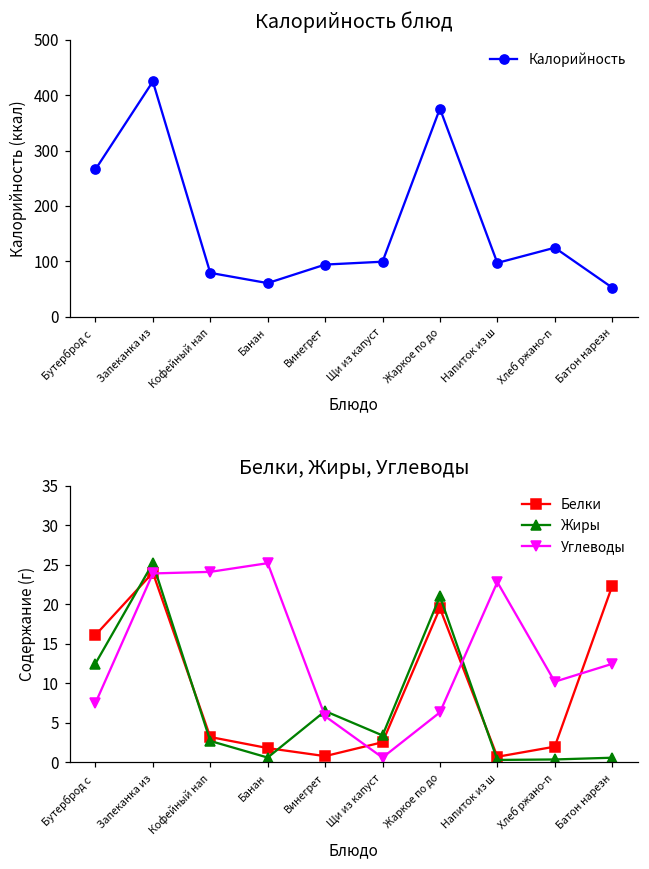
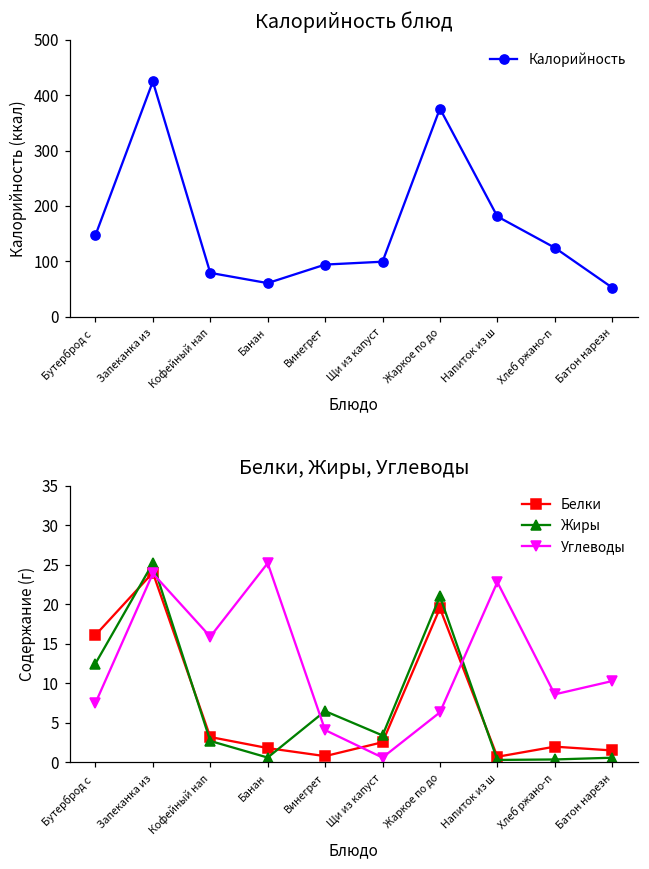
  {
    "Калорийность блюд": {
-     "Бутерброд с": 270,
+     "Бутерброд с": 150,
      "Запеканка из": 430,
      "Кофейный нап": 80,
      "Банан": 60,
      "Винегрет": 90,
      "Щи из капуст": 100,
      "Жаркое по до": 380,
-     "Напиток из ш": 100,
+     "Напиток из ш": 180,
      "Хлеб ржано-п": 120,
      "Батон нарезн": 50
    },
    "Белки, Жиры, Углеводы": {
      "Белки": {
        "Бутерброд с": 16,
        "Кофейный нап": 3,
        "Банан": 2,
        "Винегрет": 1,
        "Щи из капуст": 3,
        "Жаркое по до": 20,
        "Напиток из ш": 1,
        "Хлеб ржано-п": 2,
-       "Батон нарезн": 22
+       "Батон нарезн": 2
      },
      "Жиры": {
        "Бутерброд с": 13,
        "Запеканка из": 25,
        "Кофейный нап": 3,
        "Банан": 1,
        "Винегрет": 6,
        "Щи из капуст": 3,
        "Жаркое по до": 21,
        "Напиток из ш": 0,
        "Хлеб ржано-п": 0,
        "Батон нарезн": 1
      },
      "Углеводы": {
        "Бутерброд с": 8,
-       "Кофейный нап": 24,
+       "Кофейный нап": 16,
        "Банан": 25,
-       "Винегрет": 6,
+       "Винегрет": 4,
        "Щи из капуст": 1,
        "Жаркое по до": 6,
        "Напиток из ш": 23,
-       "Хлеб ржано-п": 10,
-       "Батон нарезн": 12
+       "Хлеб ржано-п": 9,
+       "Батон нарезн": 10
      }
    }
  }
